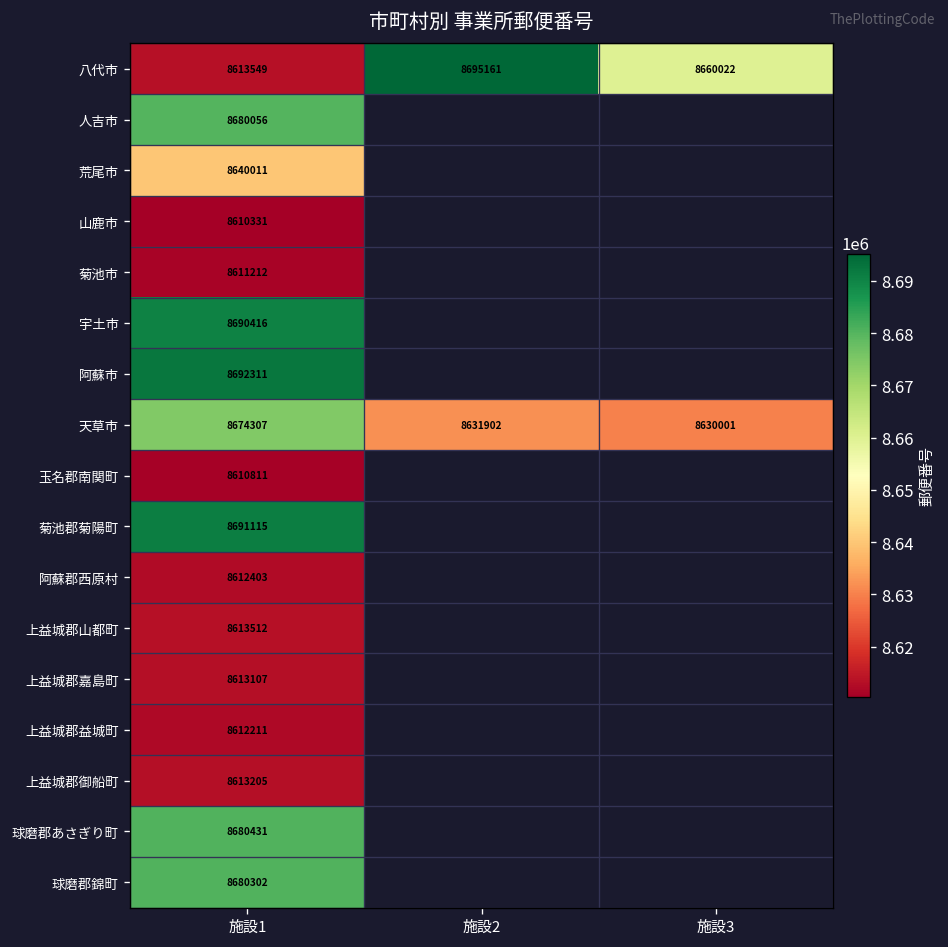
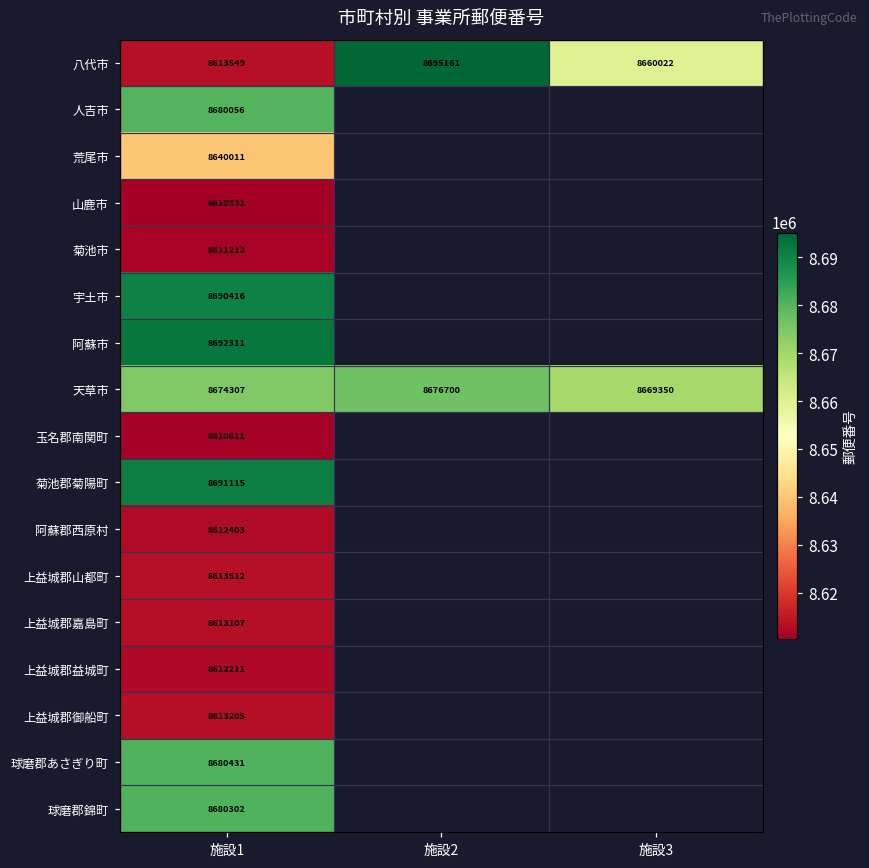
  {
    "八代市": {
      "施設1": 8613549,
      "施設2": 8695161,
      "施設3": 8660022
    },
    "人吉市": {
      "施設1": 8680056
    },
    "荒尾市": {
      "施設1": 8640011
    },
    "山鹿市": {
      "施設1": 8610331
    },
    "菊池市": {
      "施設1": 8611212
    },
    "宇土市": {
      "施設1": 8690416
    },
    "阿蘇市": {
      "施設1": 8692311
    },
    "天草市": {
      "施設1": 8674307,
-     "施設2": 8631902,
-     "施設3": 8630001
+     "施設2": 8676700,
+     "施設3": 8669350
    },
    "玉名郡南関町": {
      "施設1": 8610811
    },
    "菊池郡菊陽町": {
      "施設1": 8691115
    },
    "阿蘇郡西原村": {
      "施設1": 8612403
    },
    "上益城郡山都町": {
      "施設1": 8613512
    },
    "上益城郡嘉島町": {
      "施設1": 8613107
    },
    "上益城郡益城町": {
      "施設1": 8612211
    },
    "上益城郡御船町": {
      "施設1": 8613205
    },
    "球磨郡あさぎり町": {
      "施設1": 8680431
    },
    "球磨郡錦町": {
      "施設1": 8680302
    }
  }
